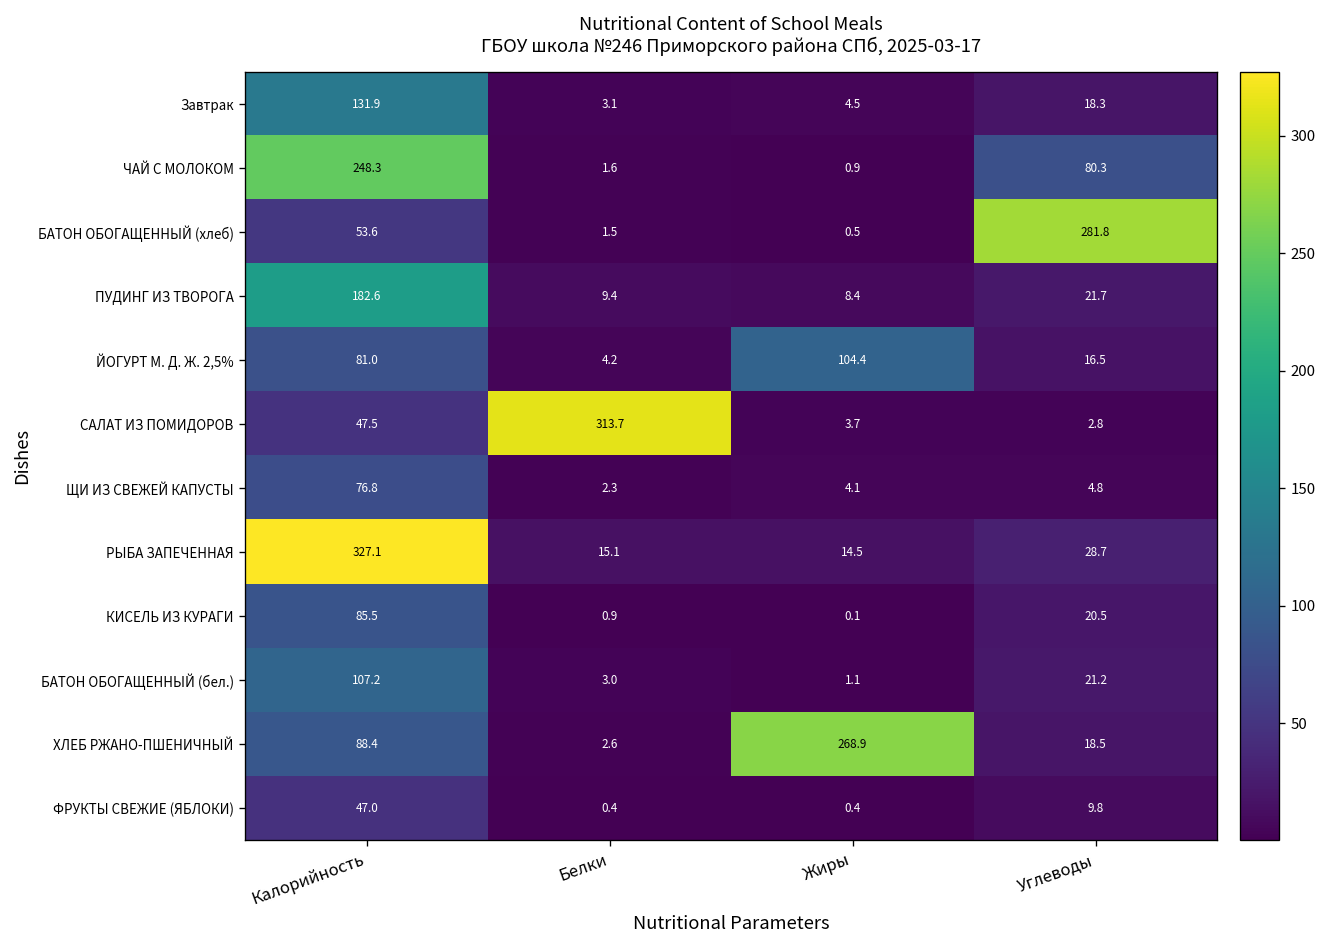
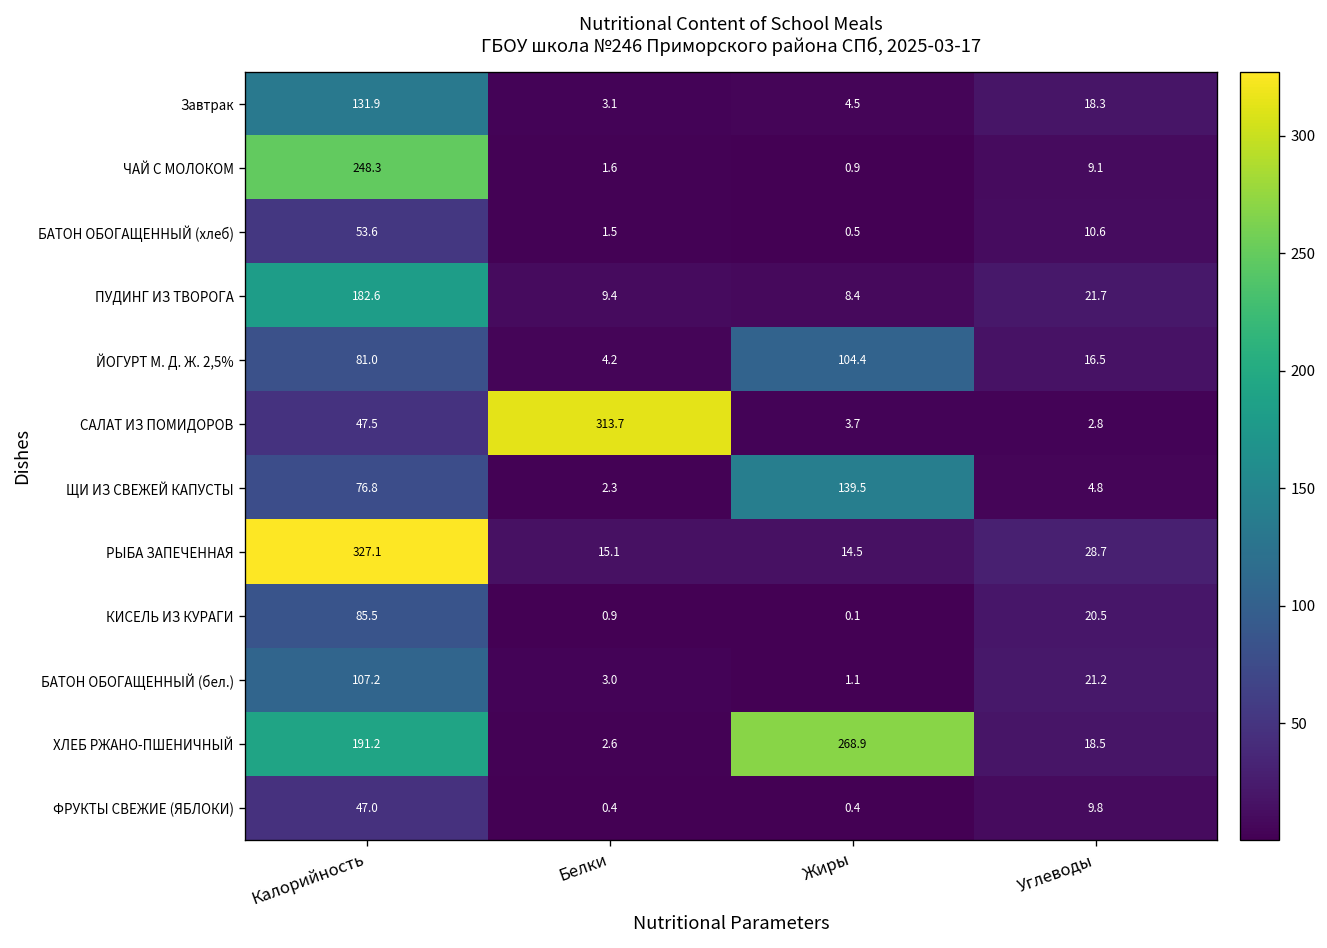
  {
    "Завтрак": {
      "Калорийность": 131.9,
      "Белки": 3.1,
      "Жиры": 4.5,
      "Углеводы": 18.3
    },
    "ЧАЙ С МОЛОКОМ": {
      "Калорийность": 248.3,
      "Белки": 1.6,
      "Жиры": 0.9,
-     "Углеводы": 80.3
+     "Углеводы": 9.1
    },
    "БАТОН ОБОГАЩЕННЫЙ (хлеб)": {
      "Калорийность": 53.6,
      "Белки": 1.5,
      "Жиры": 0.5,
-     "Углеводы": 281.8
+     "Углеводы": 10.6
    },
    "ПУДИНГ ИЗ ТВОРОГА": {
      "Калорийность": 182.6,
      "Белки": 9.4,
      "Жиры": 8.4,
      "Углеводы": 21.7
    },
    "ЙОГУРТ М. Д. Ж. 2,5%": {
      "Калорийность": 81.0,
      "Белки": 4.2,
      "Жиры": 104.4,
      "Углеводы": 16.5
    },
    "САЛАТ ИЗ ПОМИДОРОВ": {
      "Калорийность": 47.5,
      "Белки": 313.7,
      "Жиры": 3.7,
      "Углеводы": 2.8
    },
    "ЩИ ИЗ СВЕЖЕЙ КАПУСТЫ": {
      "Калорийность": 76.8,
      "Белки": 2.3,
-     "Жиры": 4.1,
+     "Жиры": 139.5,
      "Углеводы": 4.8
    },
    "РЫБА ЗАПЕЧЕННАЯ": {
      "Калорийность": 327.1,
      "Белки": 15.1,
      "Жиры": 14.5,
      "Углеводы": 28.7
    },
    "КИСЕЛЬ ИЗ КУРАГИ": {
      "Калорийность": 85.5,
      "Белки": 0.9,
      "Жиры": 0.1,
      "Углеводы": 20.5
    },
    "БАТОН ОБОГАЩЕННЫЙ (бел.)": {
      "Калорийность": 107.2,
      "Белки": 3.0,
      "Жиры": 1.1,
      "Углеводы": 21.2
    },
    "ХЛЕБ РЖАНО-ПШЕНИЧНЫЙ": {
-     "Калорийность": 88.4,
+     "Калорийность": 191.2,
      "Белки": 2.6,
      "Жиры": 268.9,
      "Углеводы": 18.5
    },
    "ФРУКТЫ СВЕЖИЕ (ЯБЛОКИ)": {
      "Калорийность": 47.0,
      "Белки": 0.4,
      "Жиры": 0.4,
      "Углеводы": 9.8
    }
  }
